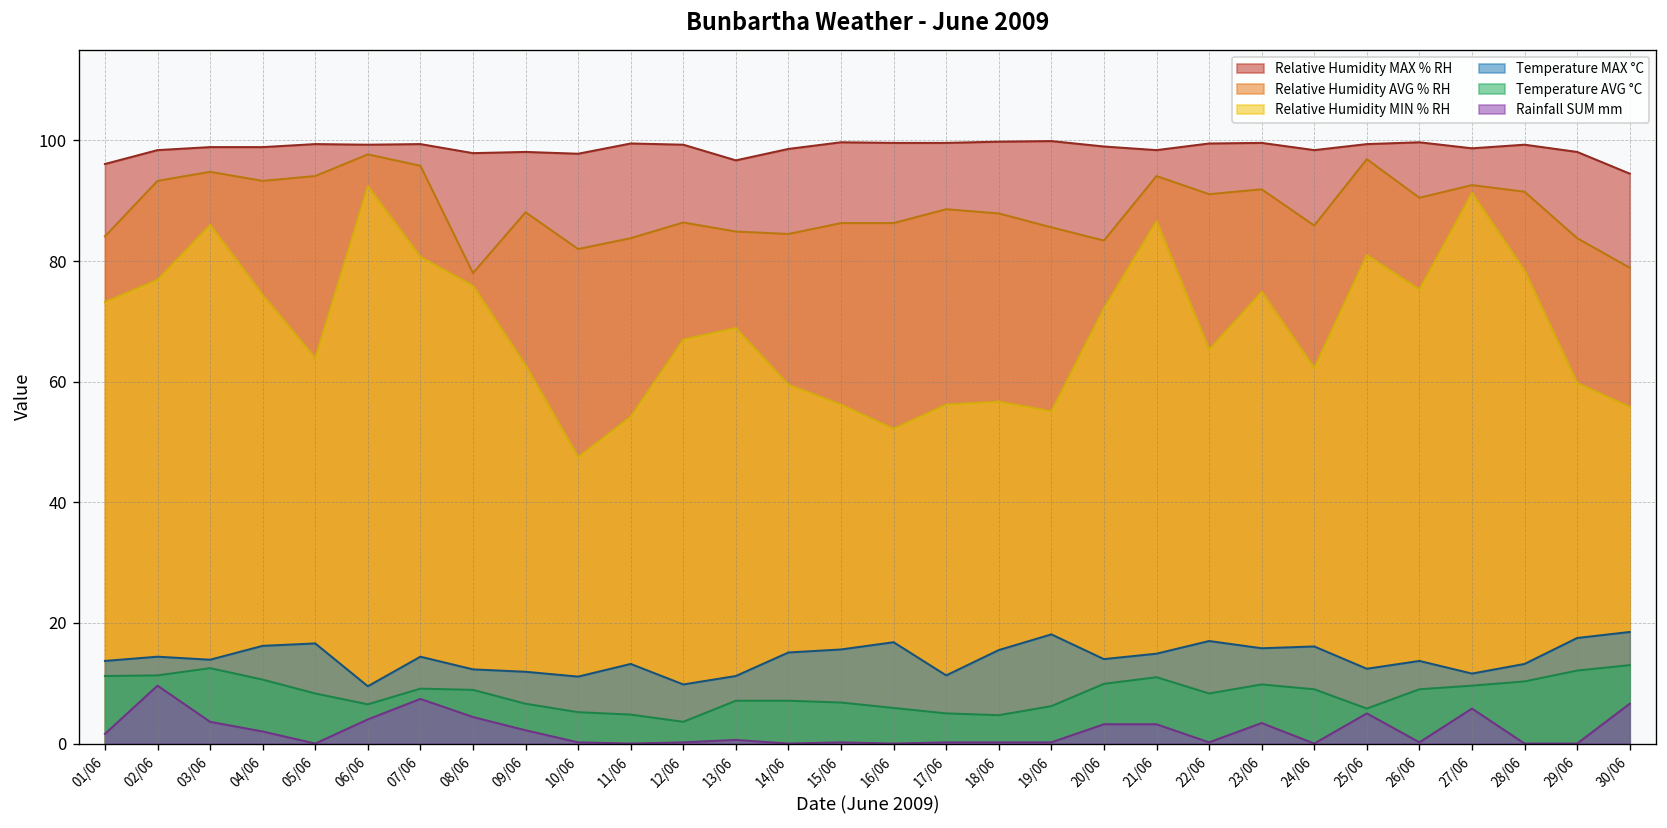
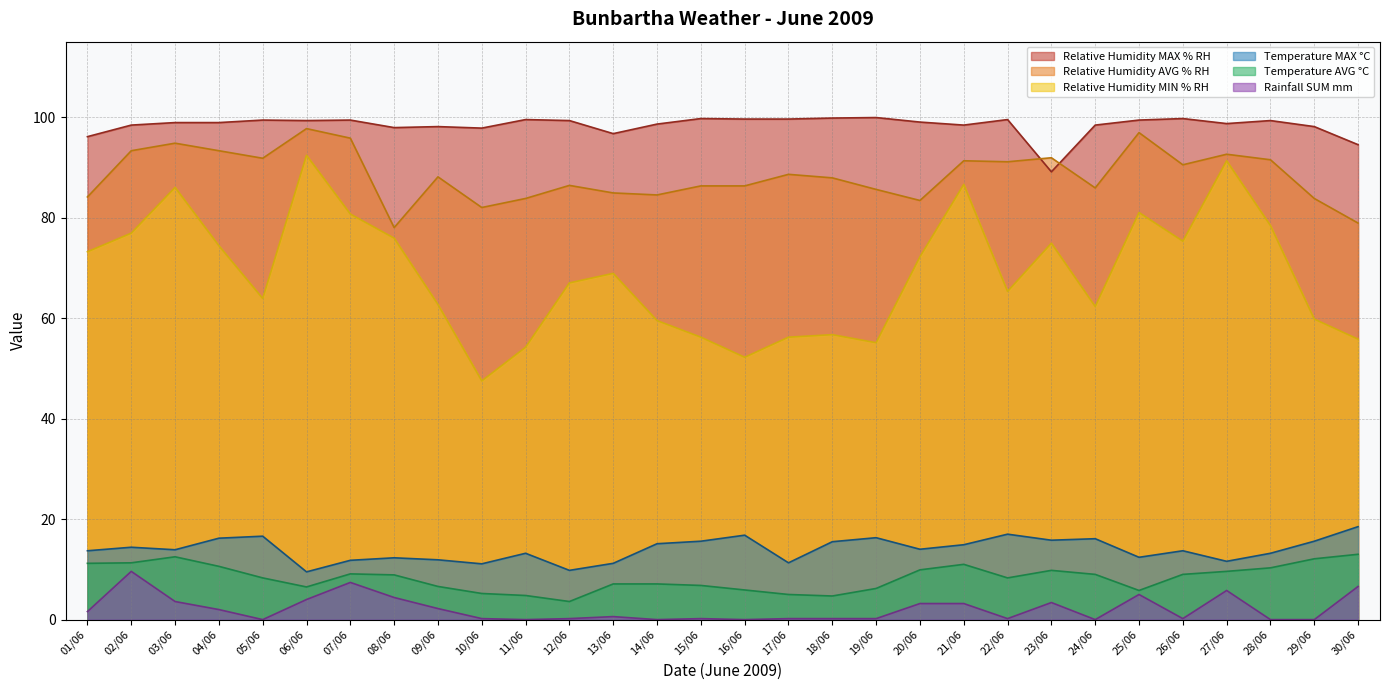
  {
    "Relative Humidity MAX % RH": {
      "01/06": 96,
      "02/06": 98,
      "03/06": 99,
      "04/06": 99,
      "05/06": 99,
      "06/06": 99,
      "07/06": 99,
      "08/06": 98,
      "09/06": 98,
      "10/06": 98,
      "11/06": 100,
      "12/06": 99,
      "13/06": 97,
      "14/06": 99,
      "15/06": 100,
      "16/06": 100,
      "17/06": 100,
      "18/06": 100,
      "19/06": 100,
      "20/06": 99,
      "21/06": 98,
      "22/06": 100,
-     "23/06": 100,
+     "23/06": 89,
      "24/06": 98,
      "25/06": 99,
      "26/06": 100,
      "27/06": 99,
      "28/06": 99,
      "29/06": 98,
      "30/06": 95
    },
    "Relative Humidity AVG % RH": {
      "01/06": 84,
      "02/06": 93,
      "03/06": 95,
      "04/06": 93,
-     "05/06": 94,
+     "05/06": 92,
      "06/06": 98,
      "07/06": 96,
      "08/06": 78,
      "09/06": 88,
      "10/06": 82,
      "11/06": 84,
      "12/06": 86,
      "13/06": 85,
      "14/06": 85,
      "15/06": 86,
      "16/06": 86,
      "17/06": 89,
      "18/06": 88,
      "19/06": 86,
      "20/06": 83,
-     "21/06": 94,
+     "21/06": 91,
      "22/06": 91,
      "23/06": 92,
      "24/06": 86,
      "25/06": 97,
      "26/06": 91,
      "27/06": 93,
      "28/06": 92,
      "29/06": 84,
      "30/06": 79
    },
    "Relative Humidity MIN % RH": {
      "01/06": 73,
      "02/06": 77,
      "03/06": 86,
      "04/06": 74,
      "05/06": 64,
      "06/06": 92,
      "07/06": 81,
      "08/06": 76,
      "09/06": 63,
      "10/06": 48,
      "11/06": 54,
      "12/06": 67,
      "13/06": 69,
      "14/06": 60,
      "15/06": 56,
      "16/06": 52,
      "17/06": 56,
      "18/06": 57,
      "19/06": 55,
      "20/06": 72,
      "21/06": 87,
      "22/06": 65,
      "23/06": 75,
      "24/06": 62,
      "25/06": 81,
      "26/06": 75,
      "27/06": 91,
      "28/06": 78,
      "29/06": 60,
      "30/06": 56
    },
    "Temperature MAX °C": {
      "01/06": 14,
      "02/06": 14,
      "03/06": 14,
      "04/06": 16,
      "05/06": 17,
      "06/06": 10,
-     "07/06": 14,
+     "07/06": 12,
      "08/06": 12,
      "09/06": 12,
      "10/06": 11,
      "11/06": 13,
      "12/06": 10,
      "13/06": 11,
      "14/06": 15,
      "15/06": 16,
      "16/06": 17,
      "17/06": 11,
      "18/06": 16,
-     "19/06": 18,
+     "19/06": 16,
      "20/06": 14,
      "21/06": 15,
      "22/06": 17,
      "23/06": 16,
      "24/06": 16,
      "25/06": 12,
      "26/06": 14,
      "27/06": 12,
      "28/06": 13,
-     "29/06": 18,
+     "29/06": 16,
      "30/06": 19
    },
    "Temperature AVG °C": {
      "01/06": 11,
      "02/06": 11,
      "03/06": 13,
      "04/06": 11,
      "05/06": 8,
      "06/06": 7,
      "07/06": 9,
      "08/06": 9,
      "09/06": 7,
      "10/06": 5,
      "11/06": 5,
      "12/06": 4,
      "13/06": 7,
      "14/06": 7,
      "15/06": 7,
      "16/06": 6,
      "17/06": 5,
      "18/06": 5,
      "19/06": 6,
      "20/06": 10,
      "21/06": 11,
      "22/06": 8,
      "23/06": 10,
      "24/06": 9,
      "25/06": 6,
      "26/06": 9,
      "27/06": 10,
      "28/06": 10,
      "29/06": 12,
      "30/06": 13
    },
    "Rainfall SUM mm": {
      "01/06": 2,
      "02/06": 10,
      "03/06": 4,
      "04/06": 2,
      "05/06": 0,
      "06/06": 4,
      "07/06": 7,
      "08/06": 4,
      "09/06": 2,
      "10/06": 0,
      "11/06": 0,
      "12/06": 0,
      "13/06": 1,
      "14/06": 0,
      "15/06": 0,
      "16/06": 0,
      "17/06": 0,
      "18/06": 0,
      "19/06": 0,
      "20/06": 3,
      "21/06": 3,
      "22/06": 0,
      "23/06": 3,
      "24/06": 0,
      "25/06": 5,
      "26/06": 0,
      "27/06": 6,
      "28/06": 0,
      "29/06": 0,
      "30/06": 7
    }
  }
